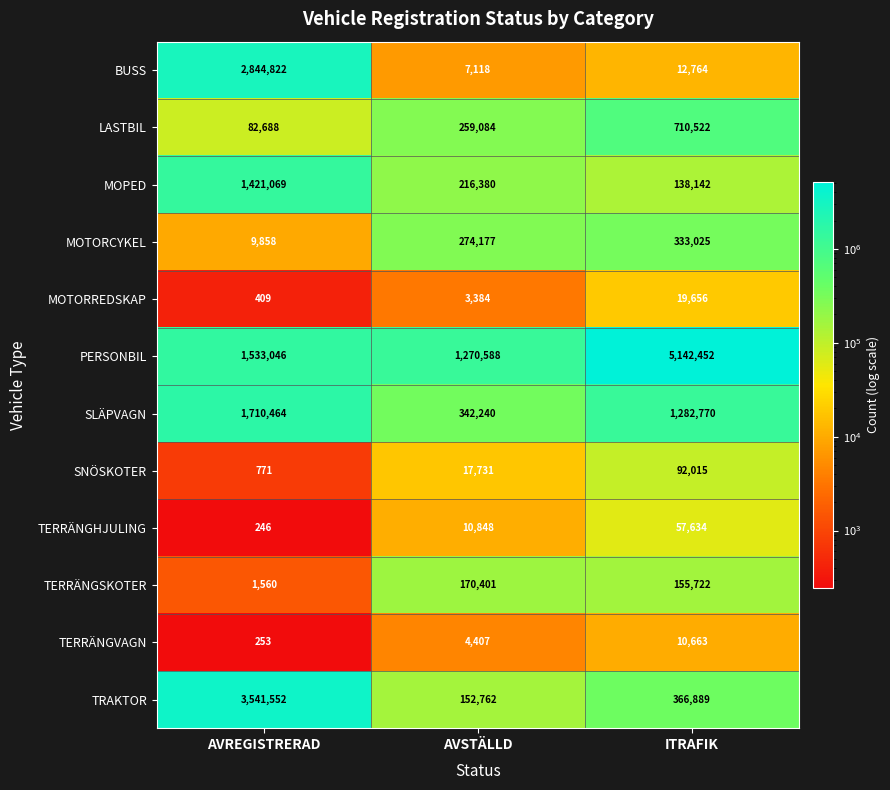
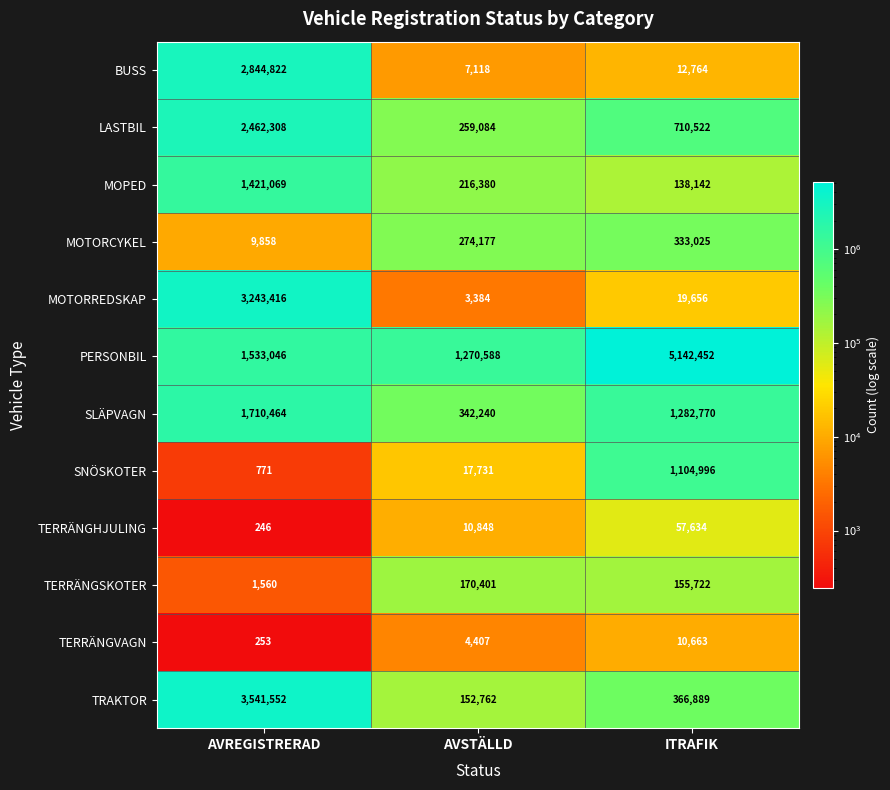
  {
    "BUSS": {
      "AVREGISTRERAD": "2,844,822",
      "AVSTÄLLD": "7,118",
      "ITRAFIK": "12,764"
    },
    "LASTBIL": {
-     "AVREGISTRERAD": "82,688",
+     "AVREGISTRERAD": "2,462,308",
      "AVSTÄLLD": "259,084",
      "ITRAFIK": "710,522"
    },
    "MOPED": {
      "AVREGISTRERAD": "1,421,069",
      "AVSTÄLLD": "216,380",
      "ITRAFIK": "138,142"
    },
    "MOTORCYKEL": {
      "AVREGISTRERAD": "9,858",
      "AVSTÄLLD": "274,177",
      "ITRAFIK": "333,025"
    },
    "MOTORREDSKAP": {
-     "AVREGISTRERAD": "409",
+     "AVREGISTRERAD": "3,243,416",
      "AVSTÄLLD": "3,384",
      "ITRAFIK": "19,656"
    },
    "PERSONBIL": {
      "AVREGISTRERAD": "1,533,046",
      "AVSTÄLLD": "1,270,588",
      "ITRAFIK": "5,142,452"
    },
    "SLÄPVAGN": {
      "AVREGISTRERAD": "1,710,464",
      "AVSTÄLLD": "342,240",
      "ITRAFIK": "1,282,770"
    },
    "SNÖSKOTER": {
      "AVREGISTRERAD": "771",
      "AVSTÄLLD": "17,731",
-     "ITRAFIK": "92,015"
+     "ITRAFIK": "1,104,996"
    },
    "TERRÄNGHJULING": {
      "AVREGISTRERAD": "246",
      "AVSTÄLLD": "10,848",
      "ITRAFIK": "57,634"
    },
    "TERRÄNGSKOTER": {
      "AVREGISTRERAD": "1,560",
      "AVSTÄLLD": "170,401",
      "ITRAFIK": "155,722"
    },
    "TERRÄNGVAGN": {
      "AVREGISTRERAD": "253",
      "AVSTÄLLD": "4,407",
      "ITRAFIK": "10,663"
    },
    "TRAKTOR": {
      "AVREGISTRERAD": "3,541,552",
      "AVSTÄLLD": "152,762",
      "ITRAFIK": "366,889"
    }
  }
